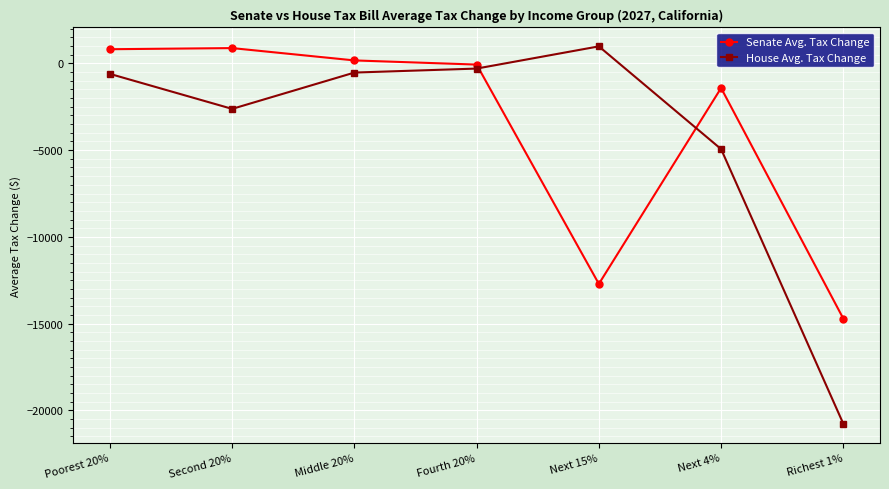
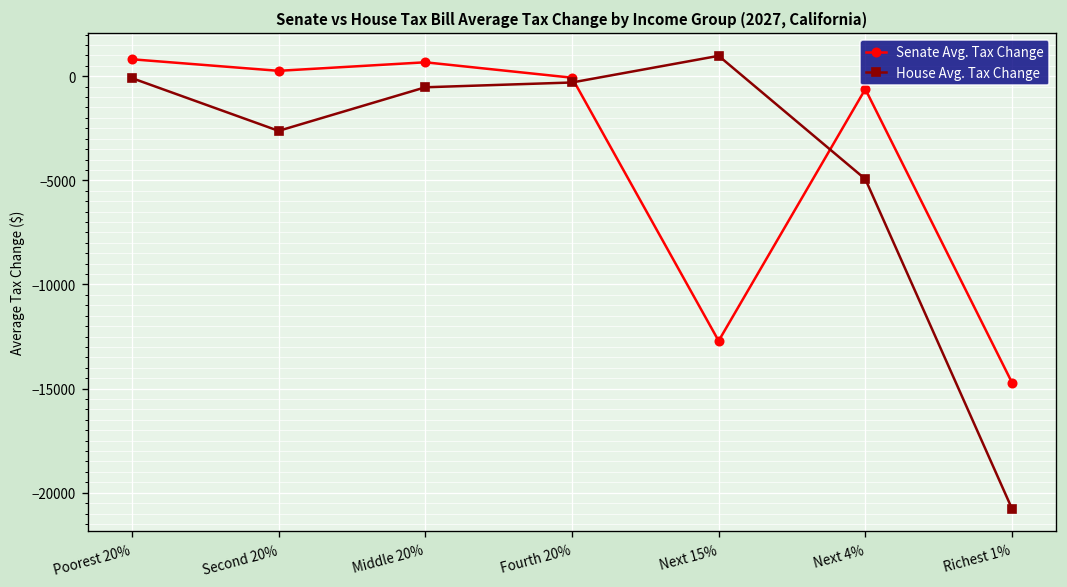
  {
    "Senate Avg. Tax Change": {
      "Poorest 20%": 800,
-     "Second 20%": 900,
-     "Middle 20%": 200,
+     "Second 20%": 300,
+     "Middle 20%": 700,
      "Fourth 20%": -100,
      "Next 15%": -12700,
-     "Next 4%": -1400,
+     "Next 4%": -600,
      "Richest 1%": -14700
    },
    "House Avg. Tax Change": {
-     "Poorest 20%": -600,
+     "Poorest 20%": -100,
      "Second 20%": -2600,
      "Middle 20%": -500,
      "Fourth 20%": -300,
      "Next 15%": 1000,
      "Next 4%": -4900,
      "Richest 1%": -20800
    }
  }
